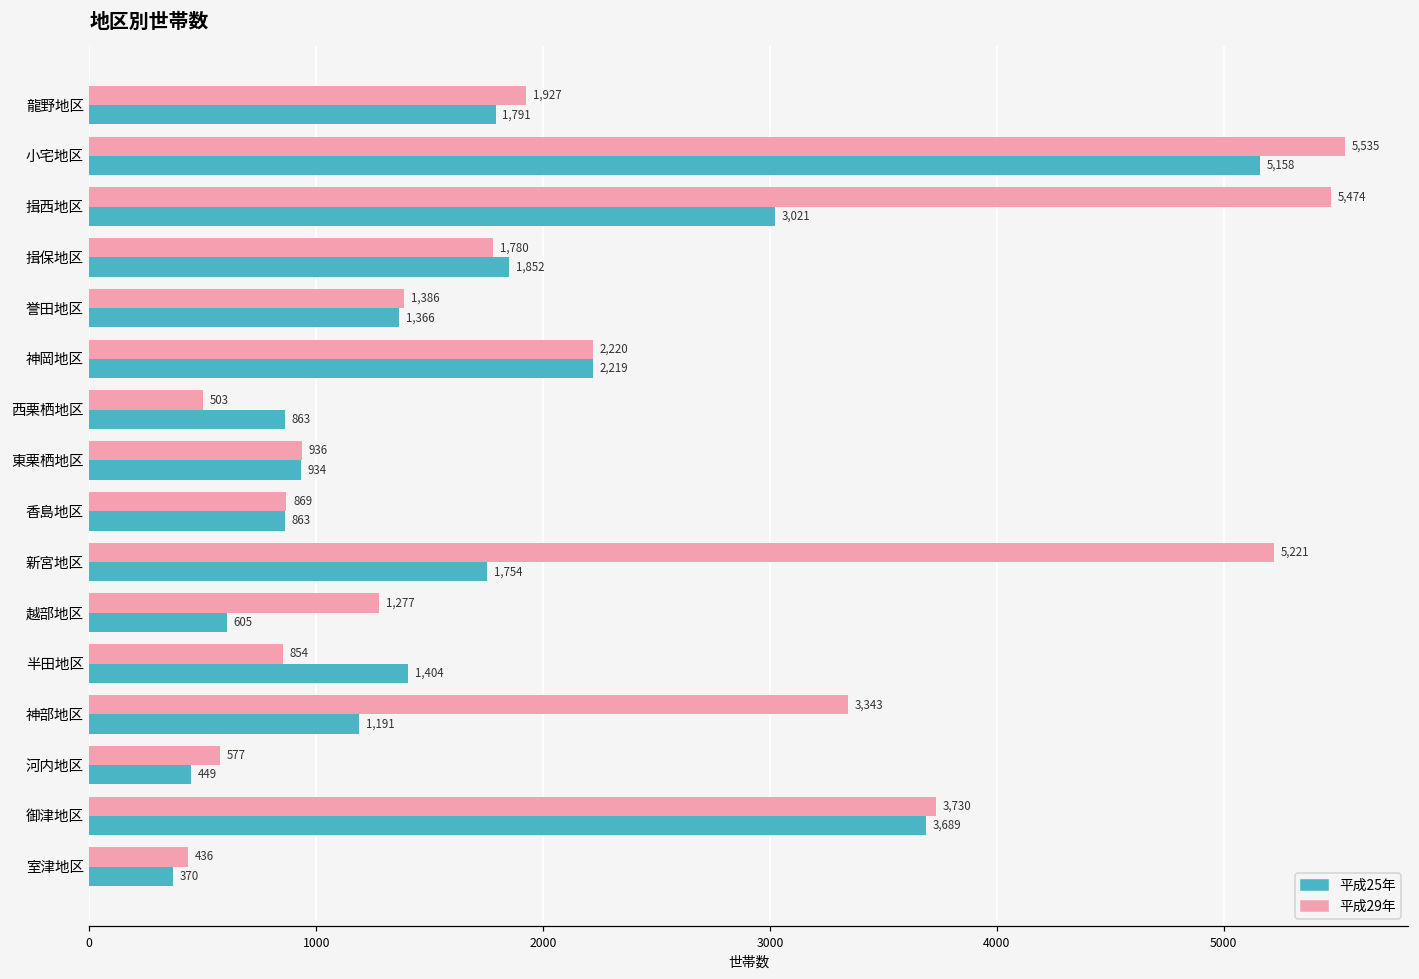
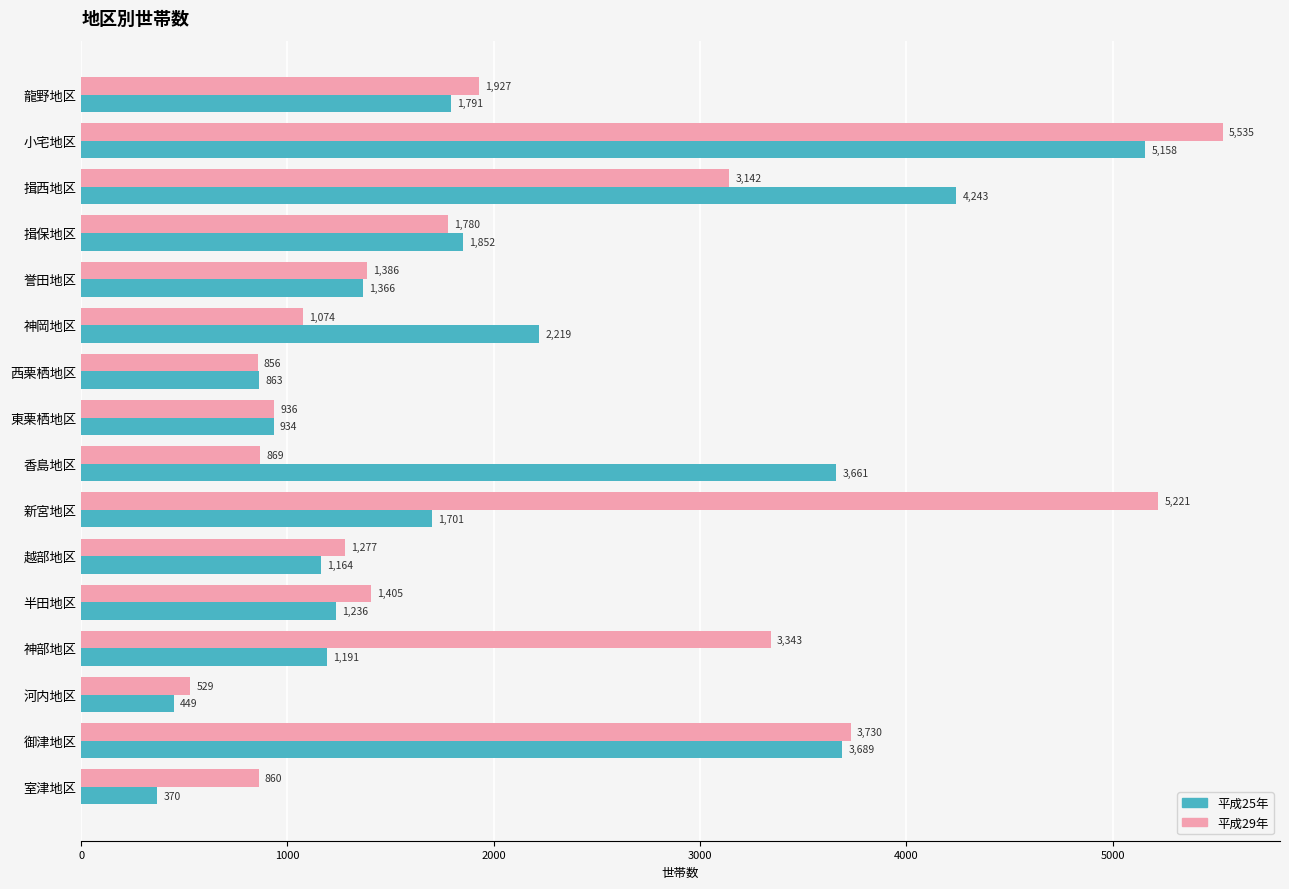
  {
    "平成25年": {
      "龍野地区": "1,791",
      "小宅地区": "5,158",
-     "揖西地区": "3,021",
+     "揖西地区": "4,243",
      "揖保地区": "1,852",
      "誉田地区": "1,366",
      "神岡地区": "2,219",
      "西栗栖地区": "863",
      "東栗栖地区": "934",
-     "香島地区": "863",
-     "新宮地区": "1,754",
-     "越部地区": "605",
-     "半田地区": "1,404",
+     "香島地区": "3,661",
+     "新宮地区": "1,701",
+     "越部地区": "1,164",
+     "半田地区": "1,236",
      "神部地区": "1,191",
      "河内地区": "449",
      "御津地区": "3,689",
      "室津地区": "370"
    },
    "平成29年": {
      "龍野地区": "1,927",
      "小宅地区": "5,535",
-     "揖西地区": "5,474",
+     "揖西地区": "3,142",
      "揖保地区": "1,780",
      "誉田地区": "1,386",
-     "神岡地区": "2,220",
-     "西栗栖地区": "503",
+     "神岡地区": "1,074",
+     "西栗栖地区": "856",
      "東栗栖地区": "936",
      "香島地区": "869",
      "新宮地区": "5,221",
      "越部地区": "1,277",
-     "半田地区": "854",
+     "半田地区": "1,405",
      "神部地区": "3,343",
-     "河内地区": "577",
+     "河内地区": "529",
      "御津地区": "3,730",
-     "室津地区": "436"
+     "室津地区": "860"
    }
  }
